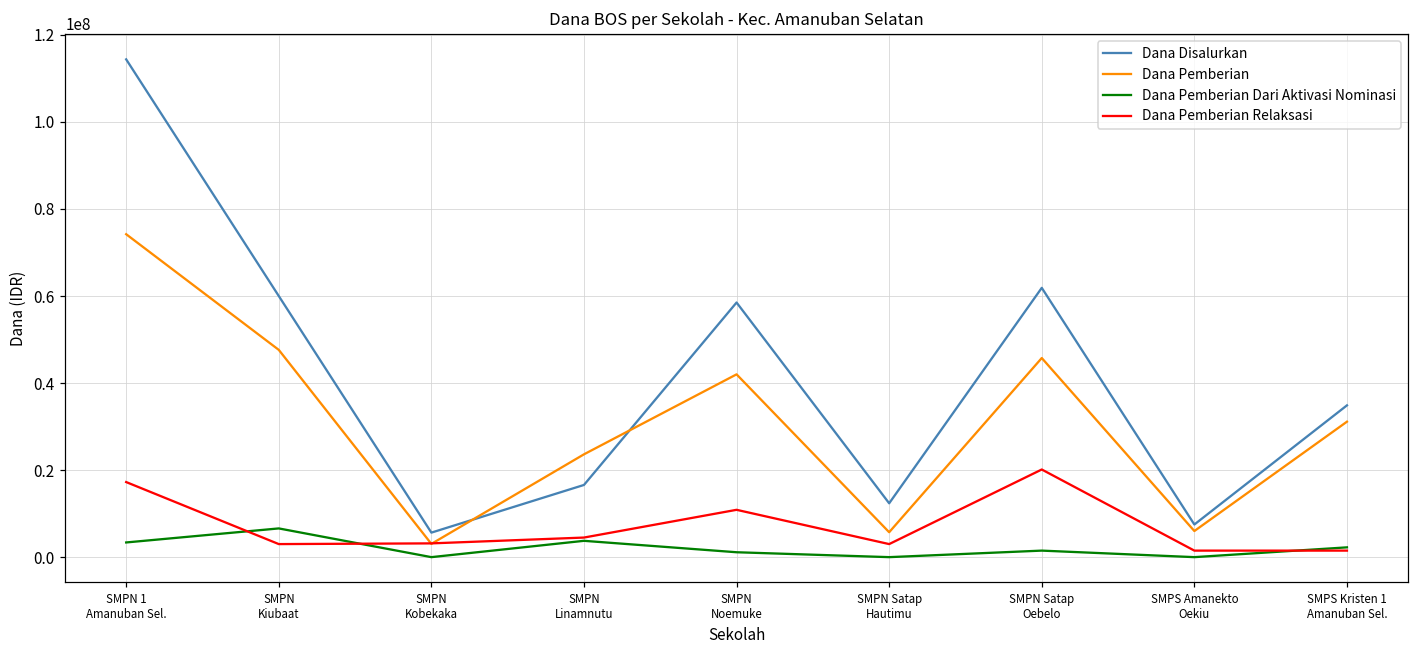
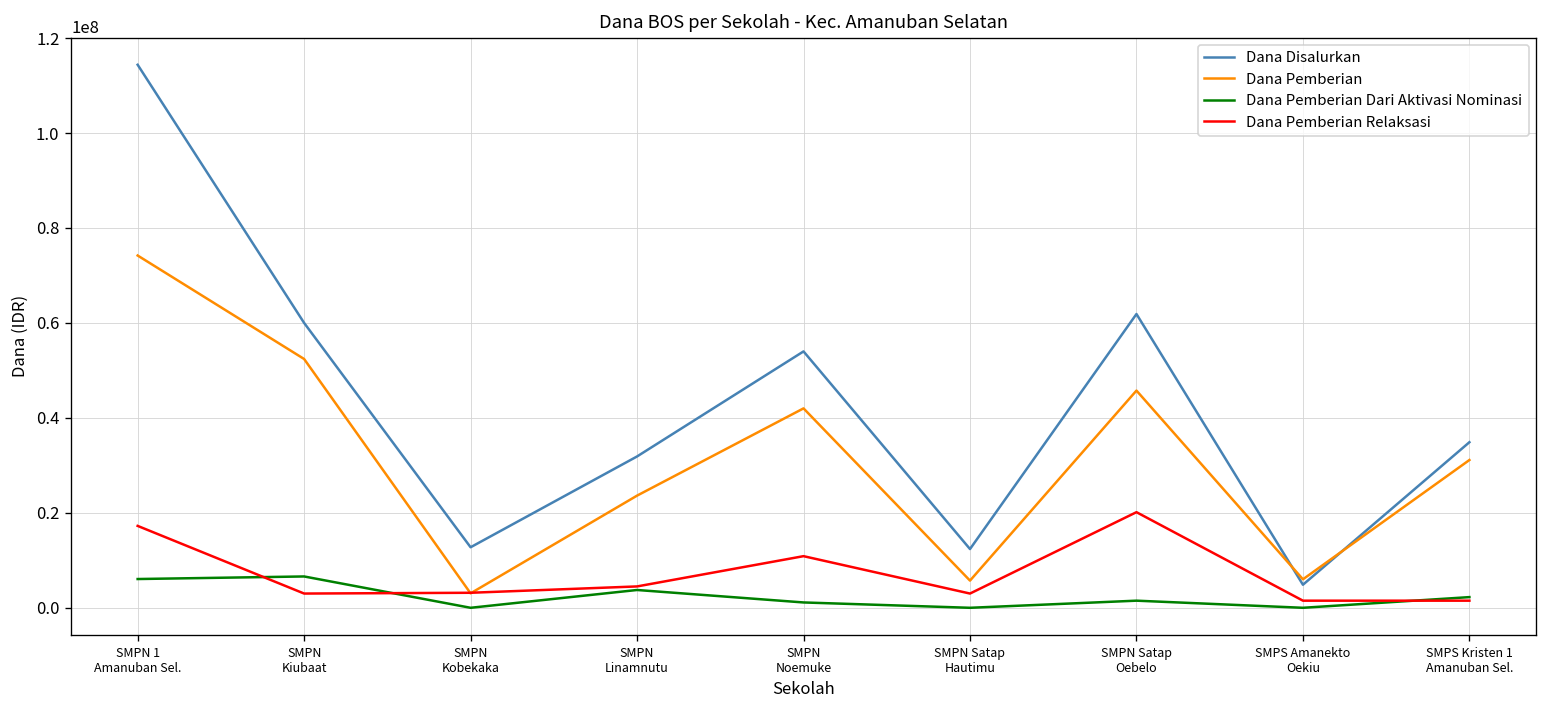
  {
    "Dana Disalurkan": {
      "SMPN 1 Amanuban Sel.": 114000000,
      "SMPN Kiubaat": 60000000,
-     "SMPN Kobekaka": 6000000,
-     "SMPN Linamnutu": 17000000,
-     "SMPN Noemuke": 59000000,
+     "SMPN Kobekaka": 13000000,
+     "SMPN Linamnutu": 32000000,
+     "SMPN Noemuke": 54000000,
      "SMPN Satap Hautimu": 12000000,
      "SMPN Satap Oebelo": 62000000,
-     "SMPS Amanekto Oekiu": 8000000,
+     "SMPS Amanekto Oekiu": 5000000,
      "SMPS Kristen 1 Amanuban Sel.": 35000000
    },
    "Dana Pemberian": {
      "SMPN 1 Amanuban Sel.": 74000000,
-     "SMPN Kiubaat": 48000000,
+     "SMPN Kiubaat": 52000000,
      "SMPN Linamnutu": 24000000,
      "SMPN Noemuke": 42000000,
      "SMPN Satap Hautimu": 6000000,
      "SMPN Satap Oebelo": 46000000,
      "SMPS Amanekto Oekiu": 6000000,
      "SMPS Kristen 1 Amanuban Sel.": 31000000
    },
    "Dana Pemberian Dari Aktivasi Nominasi": {
-     "SMPN 1 Amanuban Sel.": 3000000,
+     "SMPN 1 Amanuban Sel.": 6000000,
      "SMPN Kiubaat": 7000000,
      "SMPN Kobekaka": 0,
      "SMPN Linamnutu": 4000000,
      "SMPN Noemuke": 1000000,
      "SMPN Satap Hautimu": 0,
      "SMPN Satap Oebelo": 2000000,
      "SMPS Amanekto Oekiu": 0,
      "SMPS Kristen 1 Amanuban Sel.": 2000000
    },
    "Dana Pemberian Relaksasi": {
      "SMPN 1 Amanuban Sel.": 17000000,
      "SMPN Kiubaat": 3000000,
      "SMPN Linamnutu": 5000000,
      "SMPN Noemuke": 11000000,
      "SMPN Satap Hautimu": 3000000,
      "SMPN Satap Oebelo": 20000000,
      "SMPS Amanekto Oekiu": 2000000,
      "SMPS Kristen 1 Amanuban Sel.": 2000000
    }
  }
